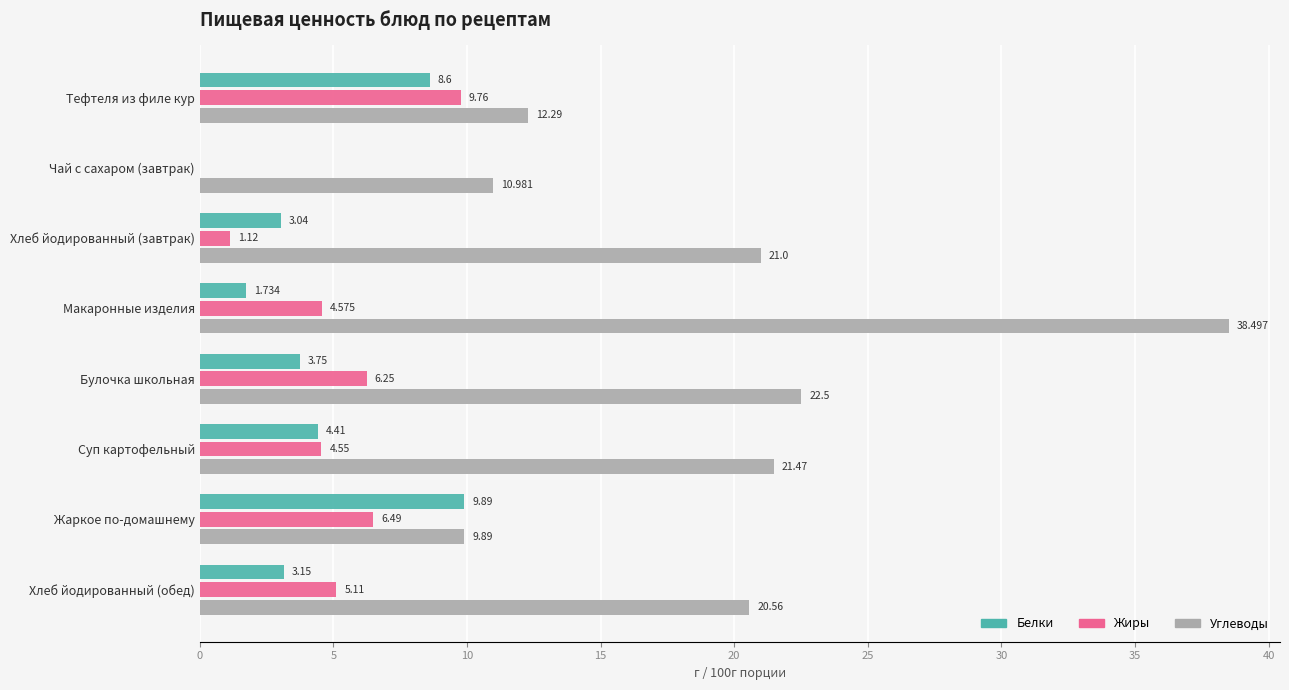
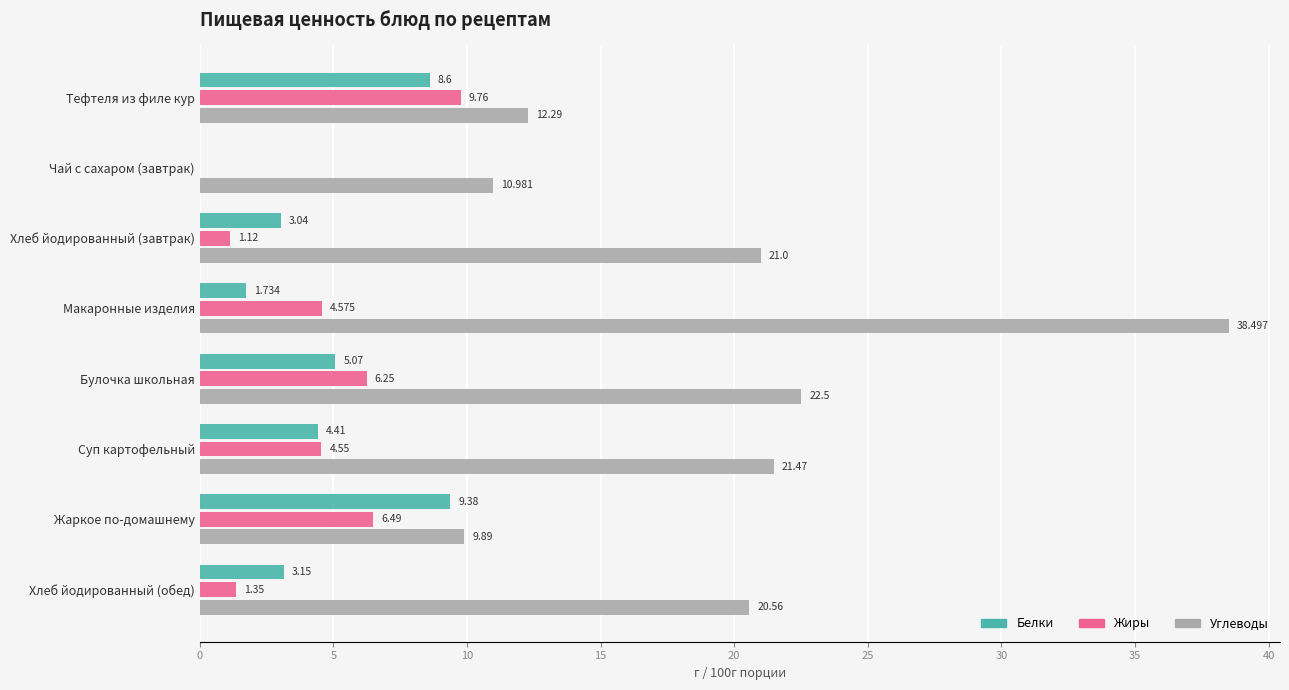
  {
    "Белки": {
      "Тефтеля из филе кур": 8.6,
      "Хлеб йодированный (завтрак)": 3.04,
      "Макаронные изделия": 1.734,
-     "Булочка школьная": 3.75,
+     "Булочка школьная": 5.07,
      "Суп картофельный": 4.41,
-     "Жаркое по-домашнему": 9.89,
+     "Жаркое по-домашнему": 9.38,
      "Хлеб йодированный (обед)": 3.15
    },
    "Жиры": {
      "Тефтеля из филе кур": 9.76,
      "Хлеб йодированный (завтрак)": 1.12,
      "Макаронные изделия": 4.575,
      "Булочка школьная": 6.25,
      "Суп картофельный": 4.55,
      "Жаркое по-домашнему": 6.49,
-     "Хлеб йодированный (обед)": 5.11
+     "Хлеб йодированный (обед)": 1.35
    },
    "Углеводы": {
      "Тефтеля из филе кур": 12.29,
      "Чай с сахаром (завтрак)": 10.981,
      "Хлеб йодированный (завтрак)": 21.0,
      "Макаронные изделия": 38.497,
      "Булочка школьная": 22.5,
      "Суп картофельный": 21.47,
      "Жаркое по-домашнему": 9.89,
      "Хлеб йодированный (обед)": 20.56
    }
  }
